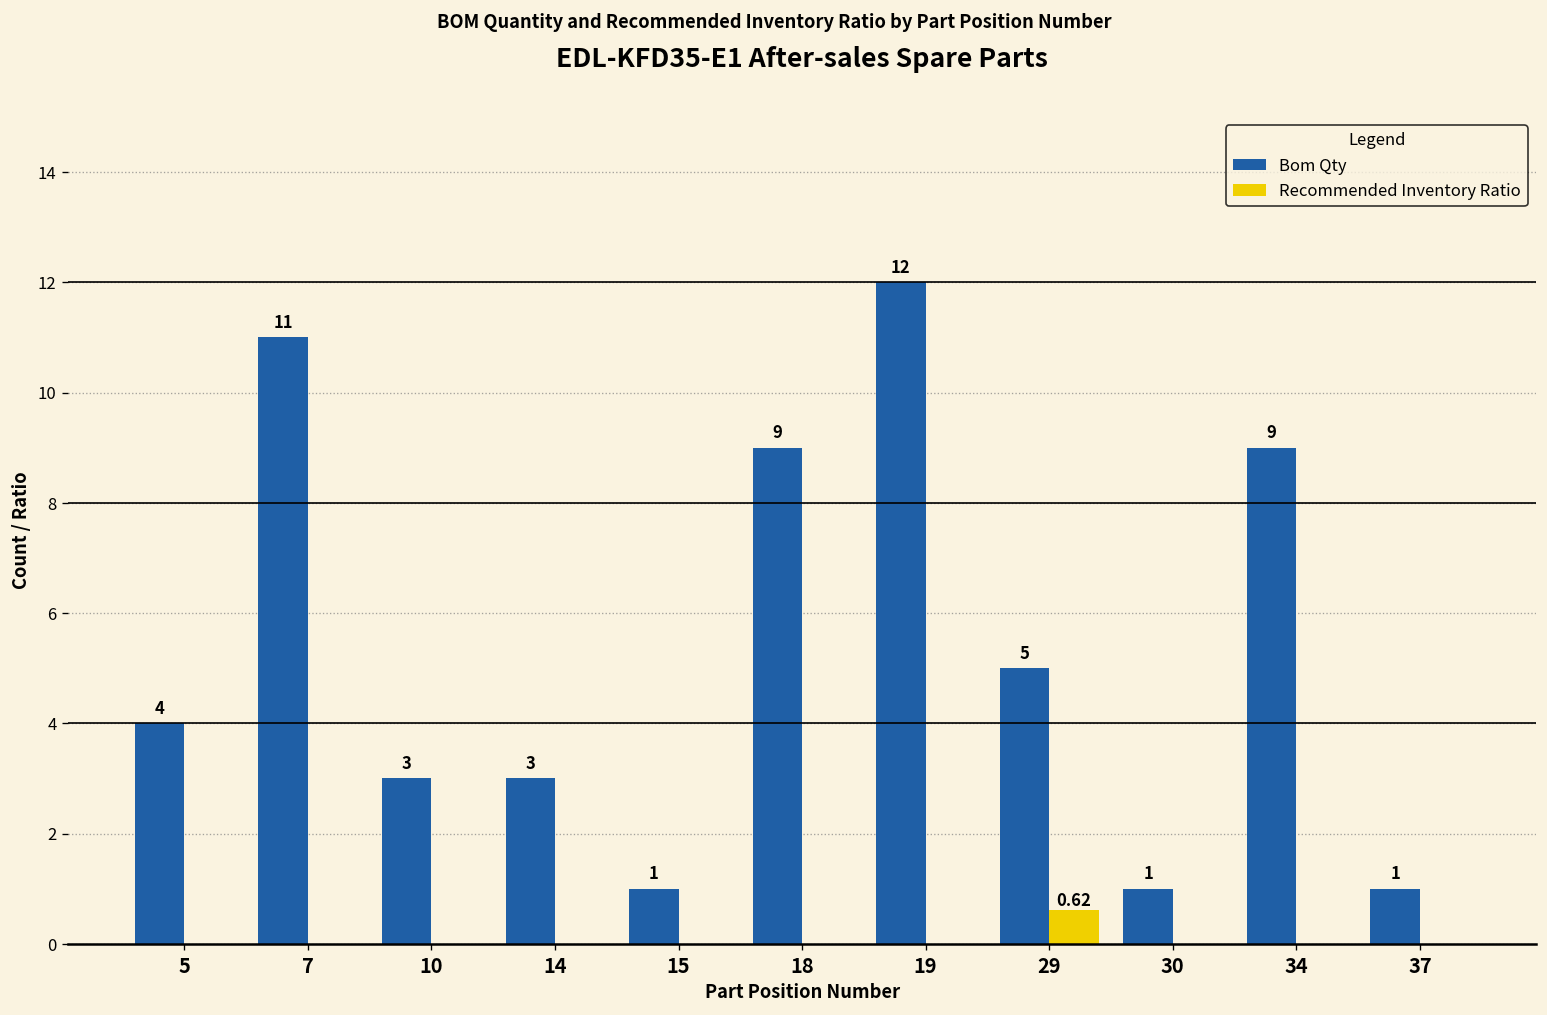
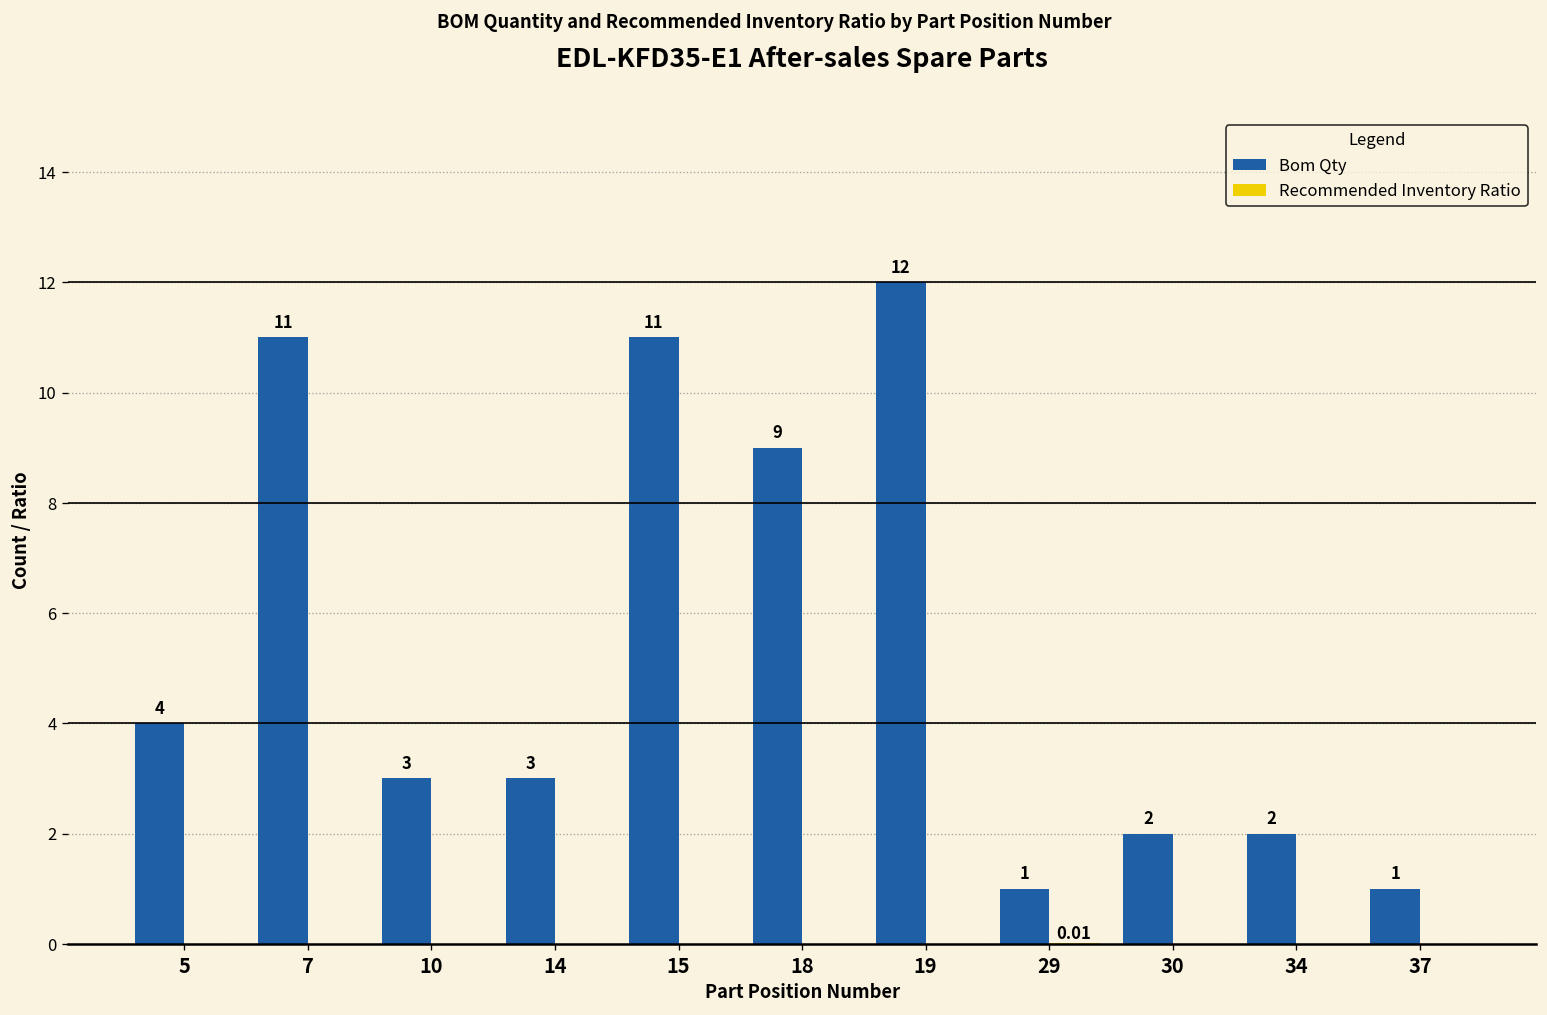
  {
    "Bom Qty": {
      "5": 4,
      "7": 11,
      "10": 3,
      "14": 3,
-     "15": 1,
+     "15": 11,
      "18": 9,
      "19": 12,
-     "29": 5,
-     "30": 1,
-     "34": 9,
+     "29": 1,
+     "30": 2,
+     "34": 2,
      "37": 1
    },
    "Recommended Inventory Ratio": {
-     "29": 0.62
+     "29": 0.01
    }
  }
